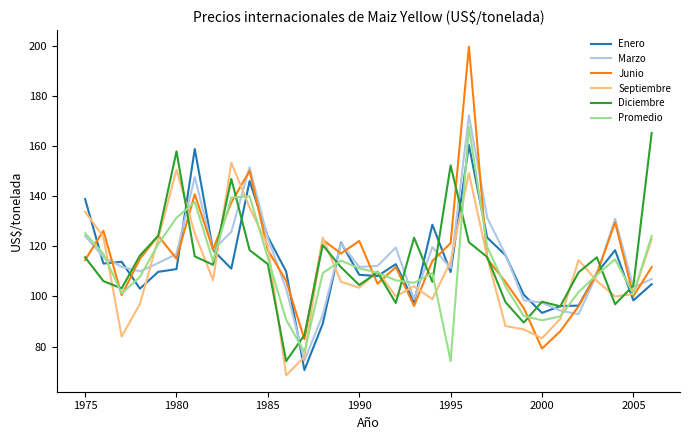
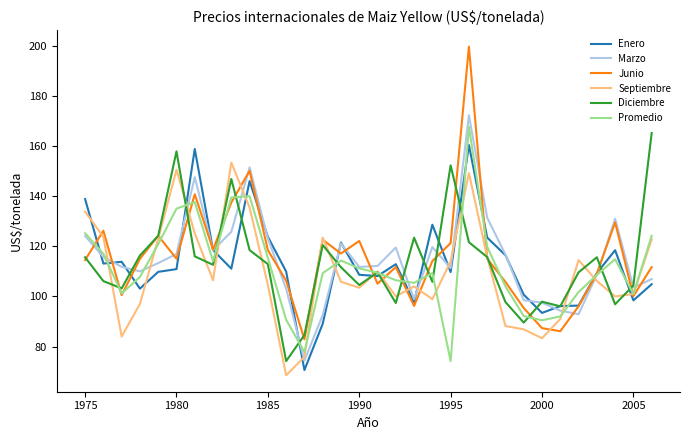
  {
    "Enero": {
      "1975": 139,
      "1980": 111,
      "1990": 109,
      "1995": 110,
      "2000": 93,
      "2005": 98
    },
    "Marzo": {
      "1975": 124,
      "1980": 117,
      "1995": 111
    },
    "Junio": {
      "1975": 115,
      "1980": 115,
      "1985": 118,
      "1990": 122,
      "1995": 121,
-     "2000": 79
+     "2000": 87
    },
    "Septiembre": {
      "1975": 134,
      "1980": 151,
-     "1985": 120,
+     "1985": 105,
      "1990": 103,
      "1995": 114,
      "2000": 83
    },
    "Diciembre": {
      "1975": 116,
      "1980": 158,
      "1985": 113,
      "1990": 105,
      "1995": 152
    },
    "Promedio": {
      "1975": 125,
-     "1980": 131,
+     "1980": 135,
      "1985": 115,
      "1995": 74,
      "2000": 91
    }
  }
